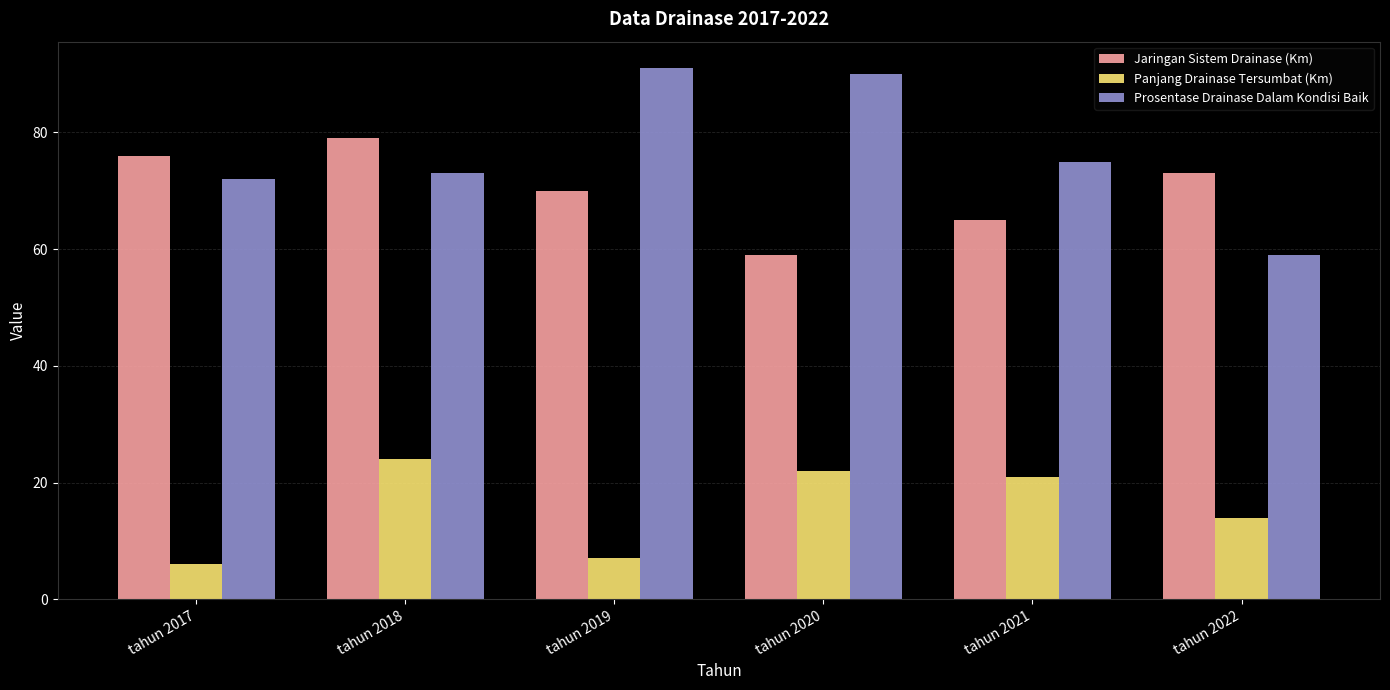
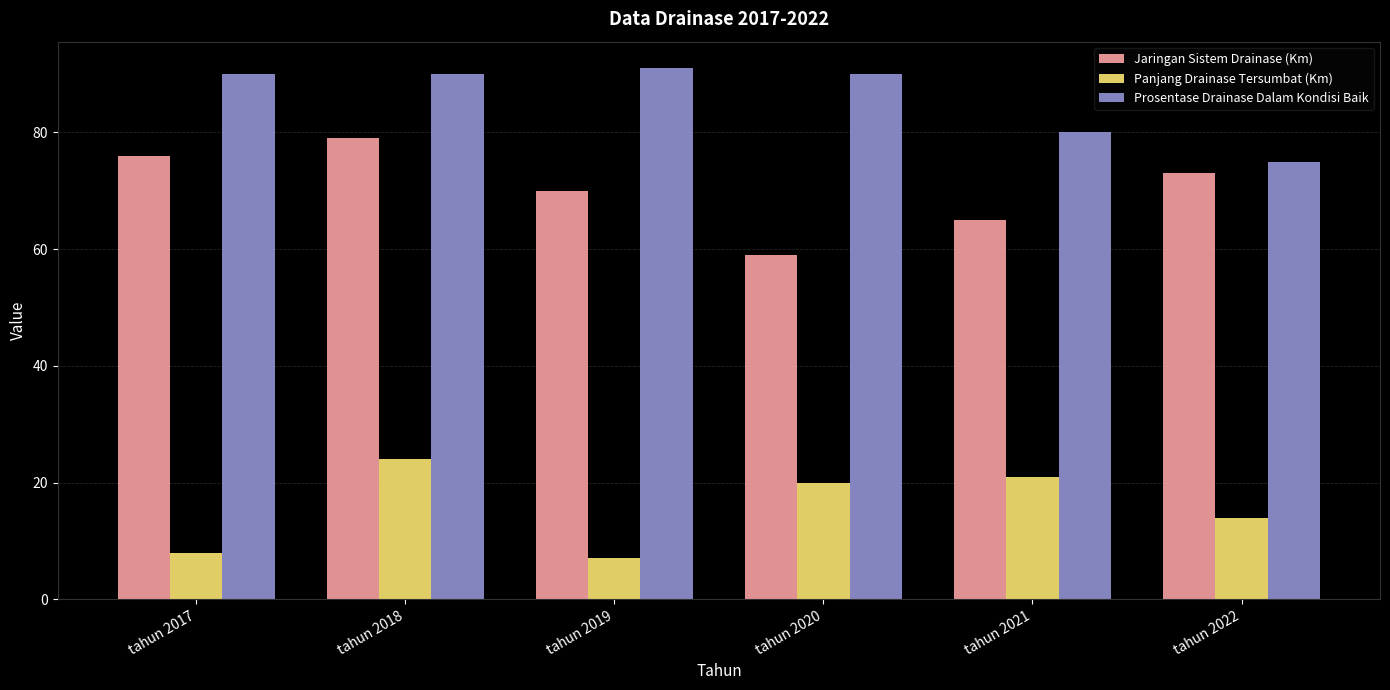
  {
    "Jaringan Sistem Drainase (Km)": {
      "tahun 2017": 76,
      "tahun 2018": 79,
      "tahun 2019": 70,
      "tahun 2020": 59,
      "tahun 2021": 65,
      "tahun 2022": 73
    },
    "Panjang Drainase Tersumbat (Km)": {
-     "tahun 2017": 6,
+     "tahun 2017": 8,
      "tahun 2018": 24,
      "tahun 2019": 7,
-     "tahun 2020": 22,
+     "tahun 2020": 20,
      "tahun 2021": 21,
      "tahun 2022": 14
    },
    "Prosentase Drainase Dalam Kondisi Baik": {
-     "tahun 2017": 72,
-     "tahun 2018": 73,
+     "tahun 2017": 90,
+     "tahun 2018": 90,
      "tahun 2019": 91,
      "tahun 2020": 90,
-     "tahun 2021": 75,
-     "tahun 2022": 59
+     "tahun 2021": 80,
+     "tahun 2022": 75
    }
  }
